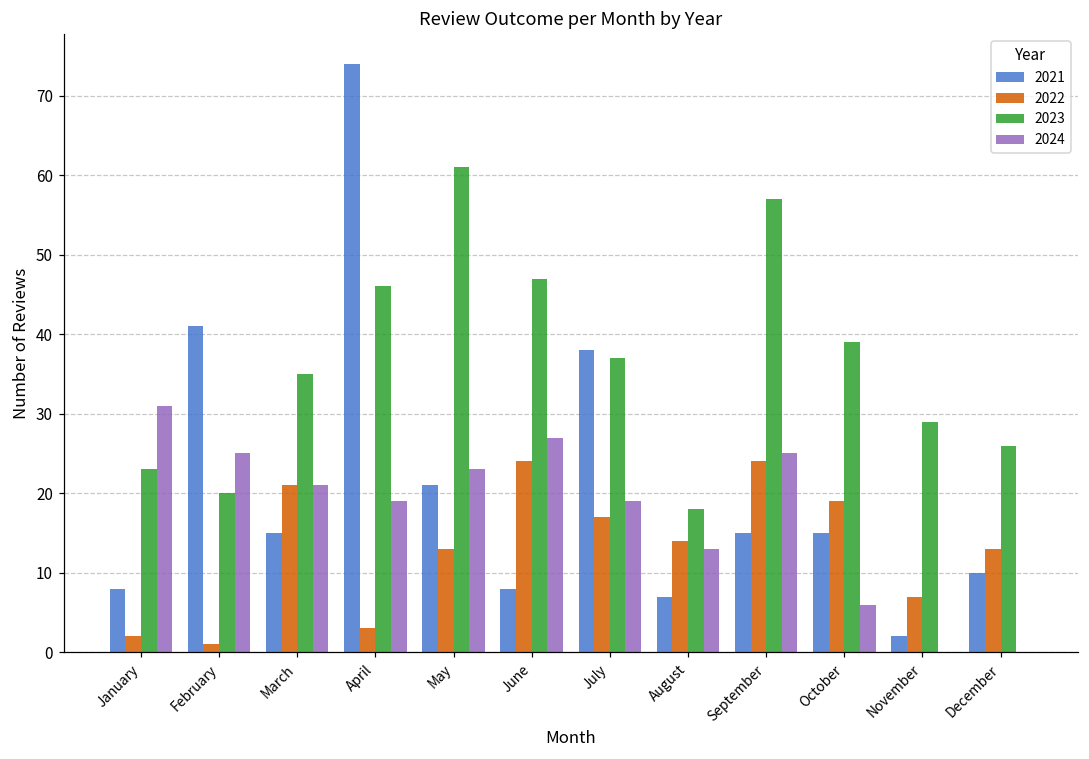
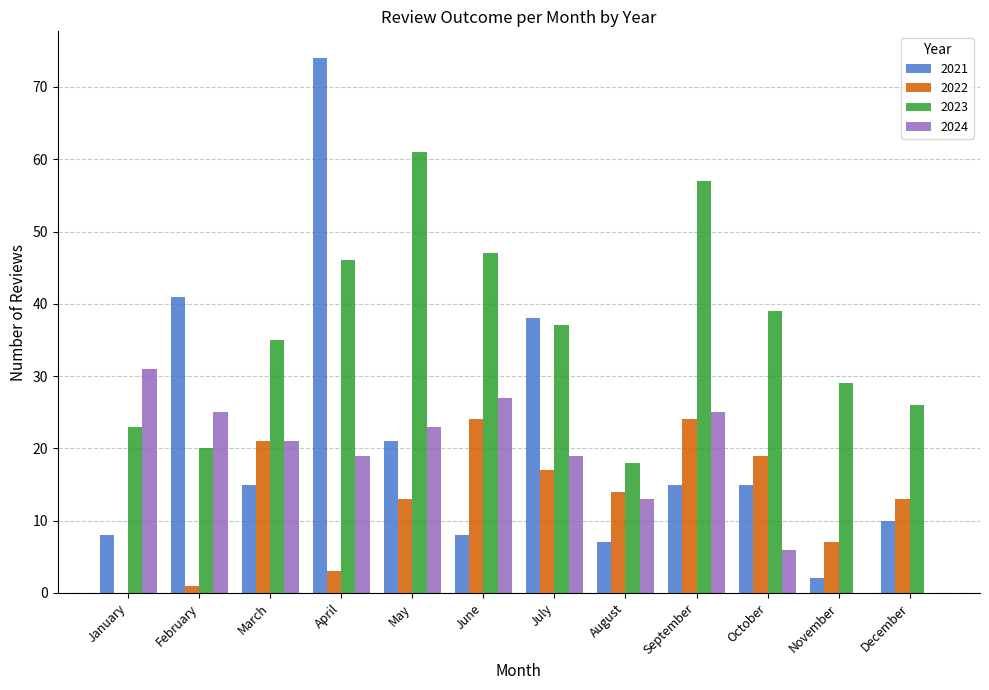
  {
    "2021": {
      "January": 8,
      "February": 41,
      "March": 15,
      "April": 74,
      "May": 21,
      "June": 8,
      "July": 38,
      "August": 7,
      "September": 15,
      "October": 15,
      "November": 2,
      "December": 10
    },
    "2022": {
-     "January": 2,
+     "January": 0,
      "February": 1,
      "March": 21,
      "April": 3,
      "May": 13,
      "June": 24,
      "July": 17,
      "August": 14,
      "September": 24,
      "October": 19,
      "November": 7,
      "December": 13
    },
    "2023": {
      "January": 23,
      "February": 20,
      "March": 35,
      "April": 46,
      "May": 61,
      "June": 47,
      "July": 37,
      "August": 18,
      "September": 57,
      "October": 39,
      "November": 29,
      "December": 26
    },
    "2024": {
      "January": 31,
      "February": 25,
      "March": 21,
      "April": 19,
      "May": 23,
      "June": 27,
      "July": 19,
      "August": 13,
      "September": 25,
      "October": 6,
      "November": 0,
      "December": 0
    }
  }
